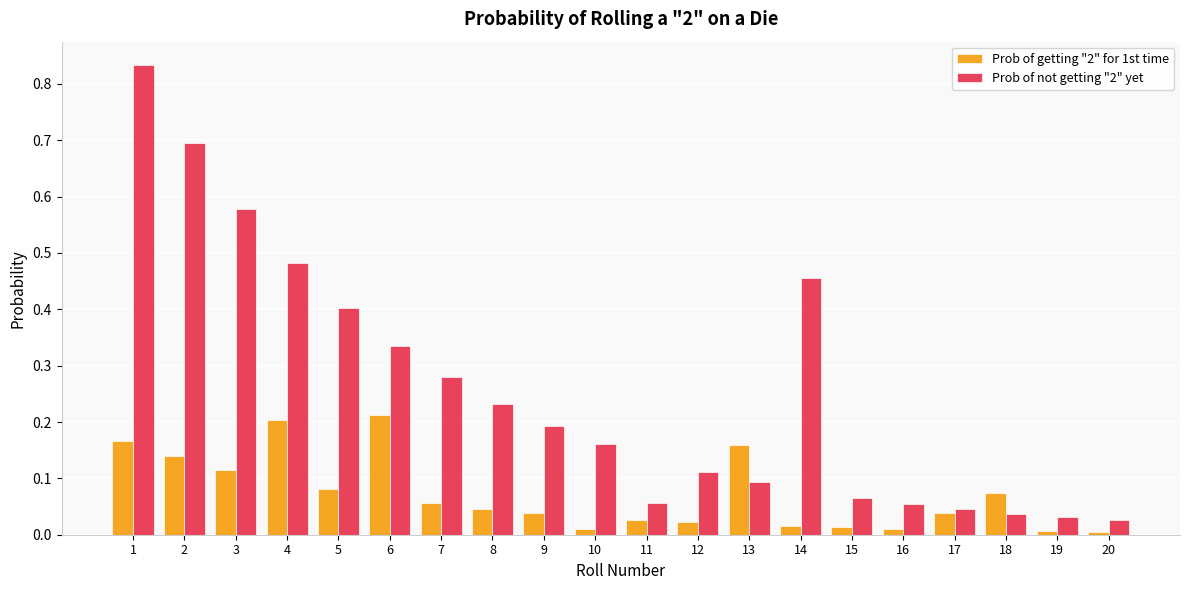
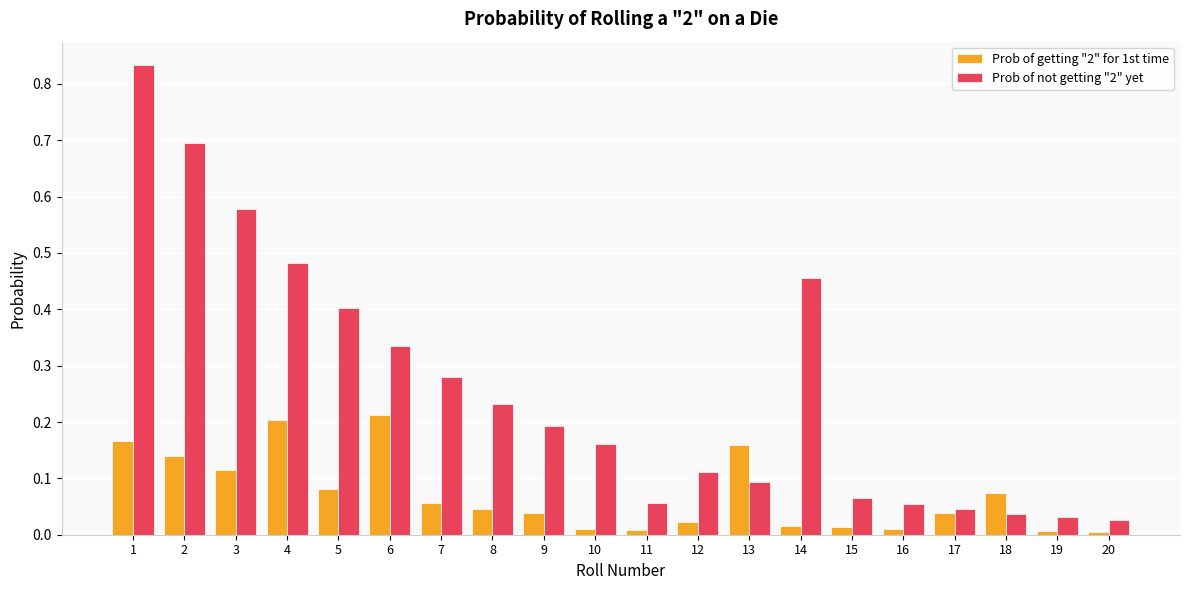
  {
    "Prob of getting \"2\" for 1st time": {
      "1": 0.17,
      "2": 0.14,
      "3": 0.12,
      "4": 0.20,
      "5": 0.08,
      "6": 0.21,
      "7": 0.06,
      "8": 0.05,
      "9": 0.04,
      "10": 0.01,
-     "11": 0.03,
+     "11": 0.01,
      "12": 0.02,
      "13": 0.16,
      "14": 0.02,
      "15": 0.01,
      "16": 0.01,
      "17": 0.04,
      "18": 0.07,
      "19": 0.01,
      "20": 0.01
    },
    "Prob of not getting \"2\" yet": {
      "1": 0.83,
      "2": 0.69,
      "3": 0.58,
      "4": 0.48,
      "5": 0.40,
      "6": 0.33,
      "7": 0.28,
      "8": 0.23,
      "9": 0.19,
      "10": 0.16,
      "11": 0.06,
      "12": 0.11,
      "13": 0.09,
      "14": 0.45,
      "15": 0.06,
      "16": 0.05,
      "17": 0.05,
      "18": 0.04,
      "19": 0.03,
      "20": 0.03
    }
  }
